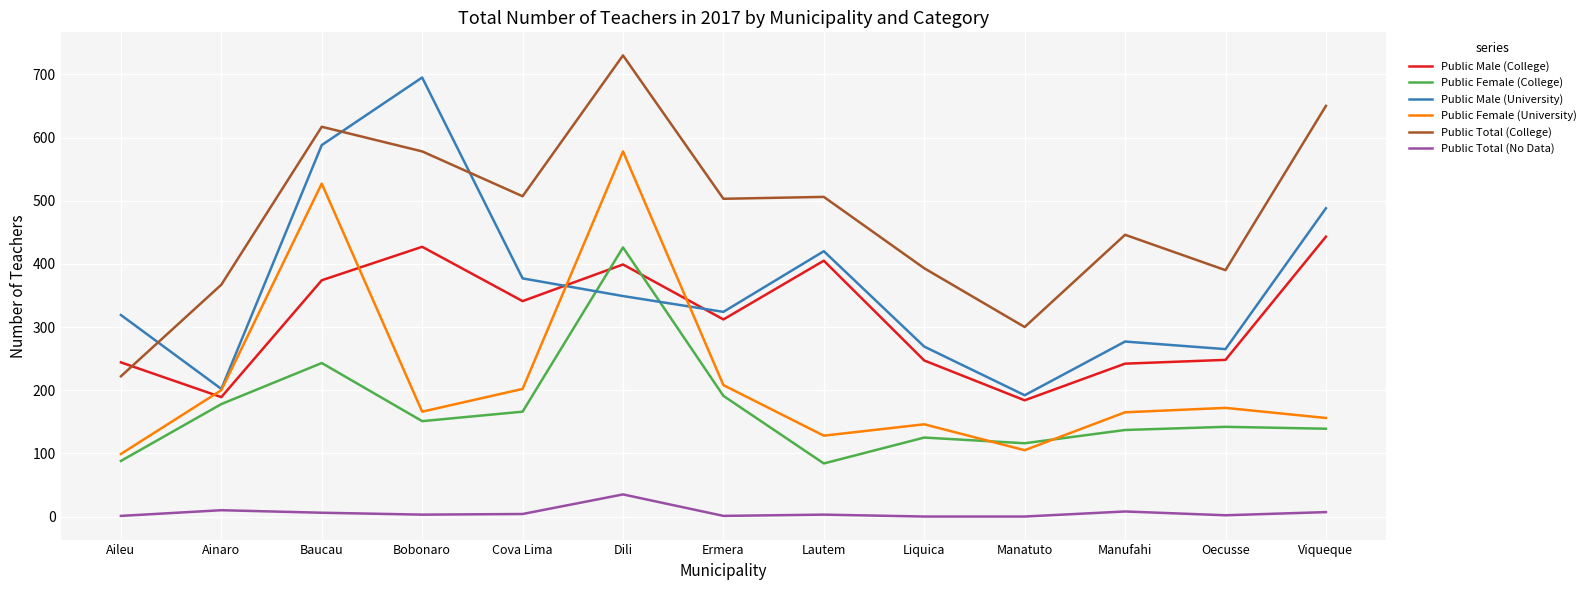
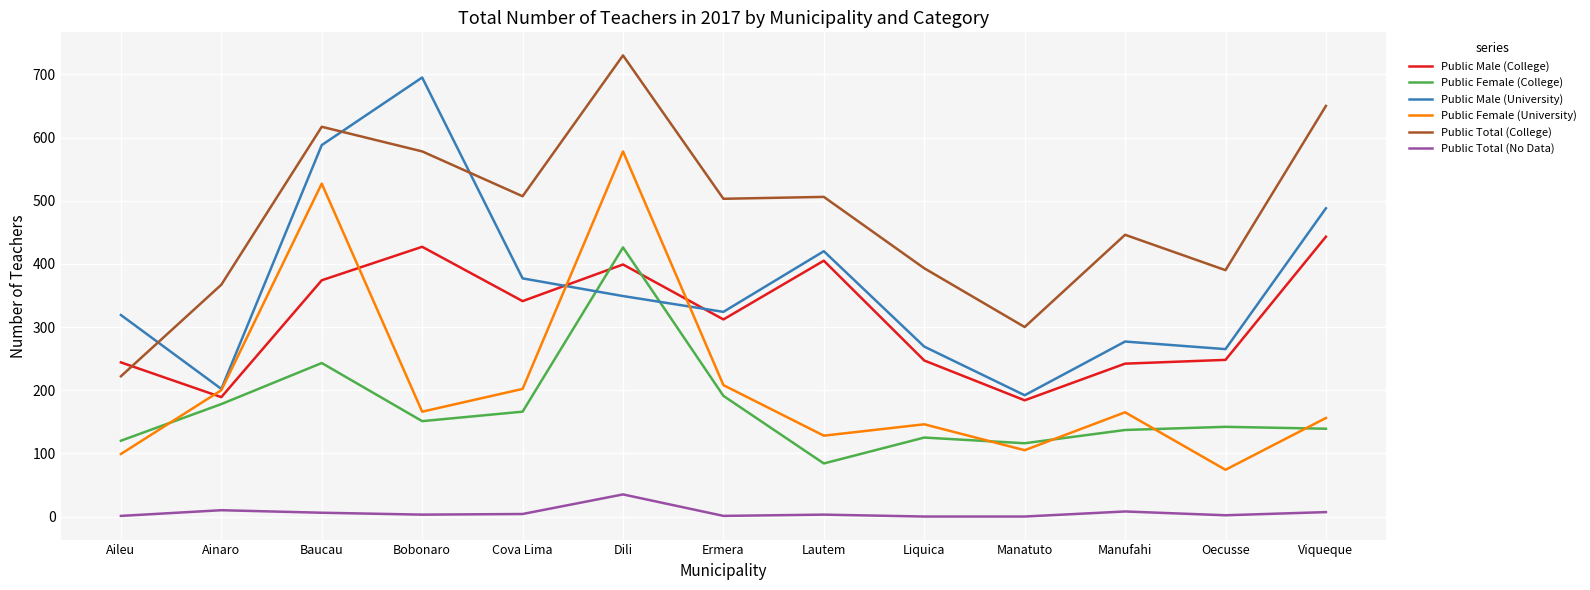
  {
    "Public Male (College)": {
      "Aileu": 240,
      "Ainaro": 190,
      "Baucau": 370,
      "Bobonaro": 430,
      "Cova Lima": 340,
      "Dili": 400,
      "Ermera": 310,
      "Lautem": 410,
      "Liquica": 250,
      "Manatuto": 180,
      "Manufahi": 240,
      "Oecusse": 250,
      "Viqueque": 440
    },
    "Public Female (College)": {
-     "Aileu": 90,
+     "Aileu": 120,
      "Ainaro": 180,
      "Baucau": 240,
      "Bobonaro": 150,
      "Cova Lima": 170,
      "Dili": 430,
      "Ermera": 190,
      "Lautem": 80,
      "Liquica": 130,
      "Manatuto": 120,
      "Manufahi": 140,
      "Oecusse": 140,
      "Viqueque": 140
    },
    "Public Male (University)": {
      "Aileu": 320,
      "Baucau": 590,
      "Bobonaro": 700,
      "Cova Lima": 380,
      "Dili": 350,
      "Ermera": 320,
      "Lautem": 420,
      "Liquica": 270,
      "Manatuto": 190,
      "Manufahi": 280,
      "Oecusse": 270,
      "Viqueque": 490
    },
    "Public Female (University)": {
      "Aileu": 100,
      "Baucau": 530,
      "Bobonaro": 170,
      "Cova Lima": 200,
      "Dili": 580,
      "Ermera": 210,
      "Lautem": 130,
      "Liquica": 150,
      "Manatuto": 110,
      "Manufahi": 170,
-     "Oecusse": 170,
+     "Oecusse": 70,
      "Viqueque": 160
    },
    "Public Total (College)": {
      "Aileu": 220,
      "Ainaro": 370,
      "Baucau": 620,
      "Bobonaro": 580,
      "Cova Lima": 510,
      "Dili": 730,
      "Ermera": 500,
      "Lautem": 510,
      "Liquica": 390,
      "Manatuto": 300,
      "Manufahi": 450,
      "Oecusse": 390,
      "Viqueque": 650
    },
    "Public Total (No Data)": {
      "Aileu": 0,
      "Ainaro": 10,
      "Baucau": 10,
      "Bobonaro": 0,
      "Cova Lima": 0,
      "Dili": 40,
      "Ermera": 0,
      "Lautem": 0,
      "Liquica": 0,
      "Manatuto": 0,
      "Manufahi": 10,
      "Oecusse": 0,
      "Viqueque": 10
    }
  }
